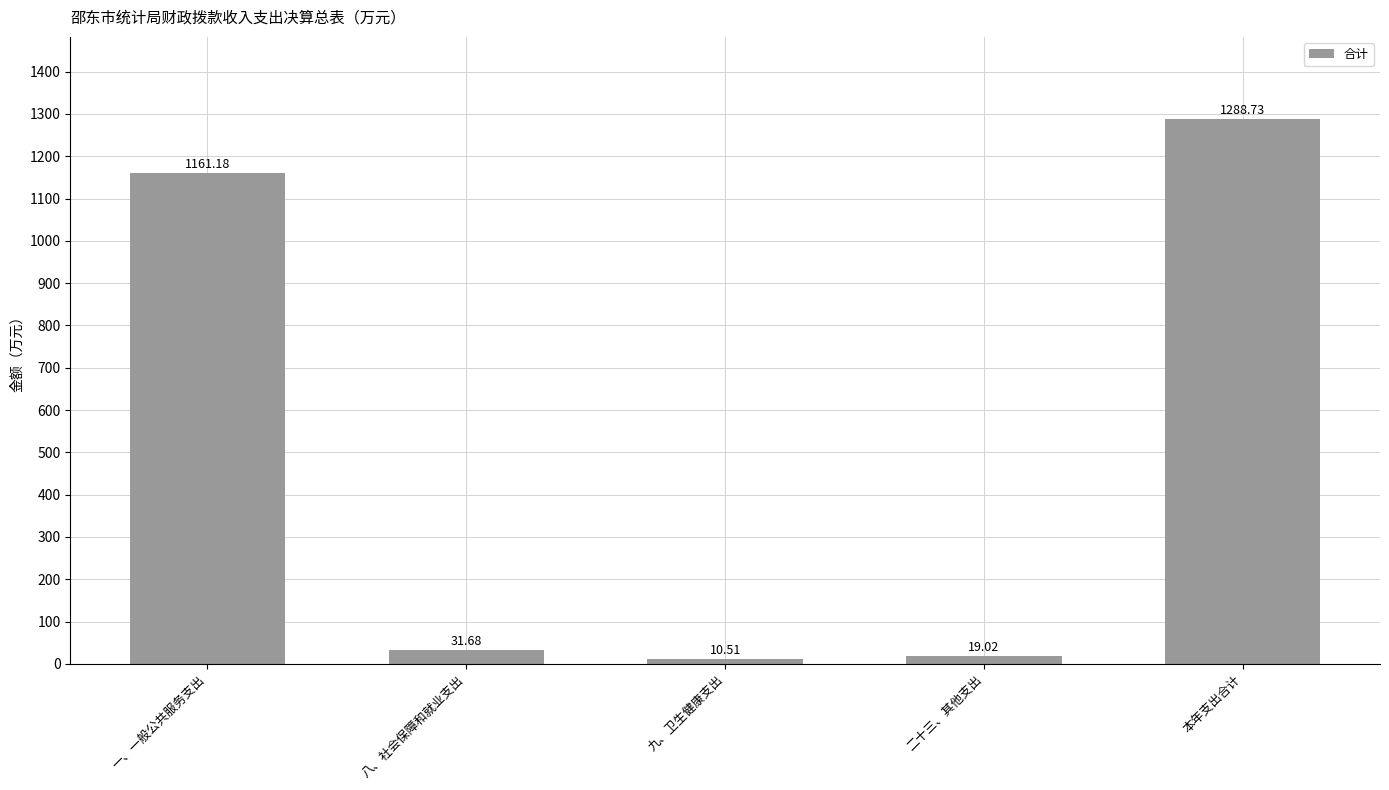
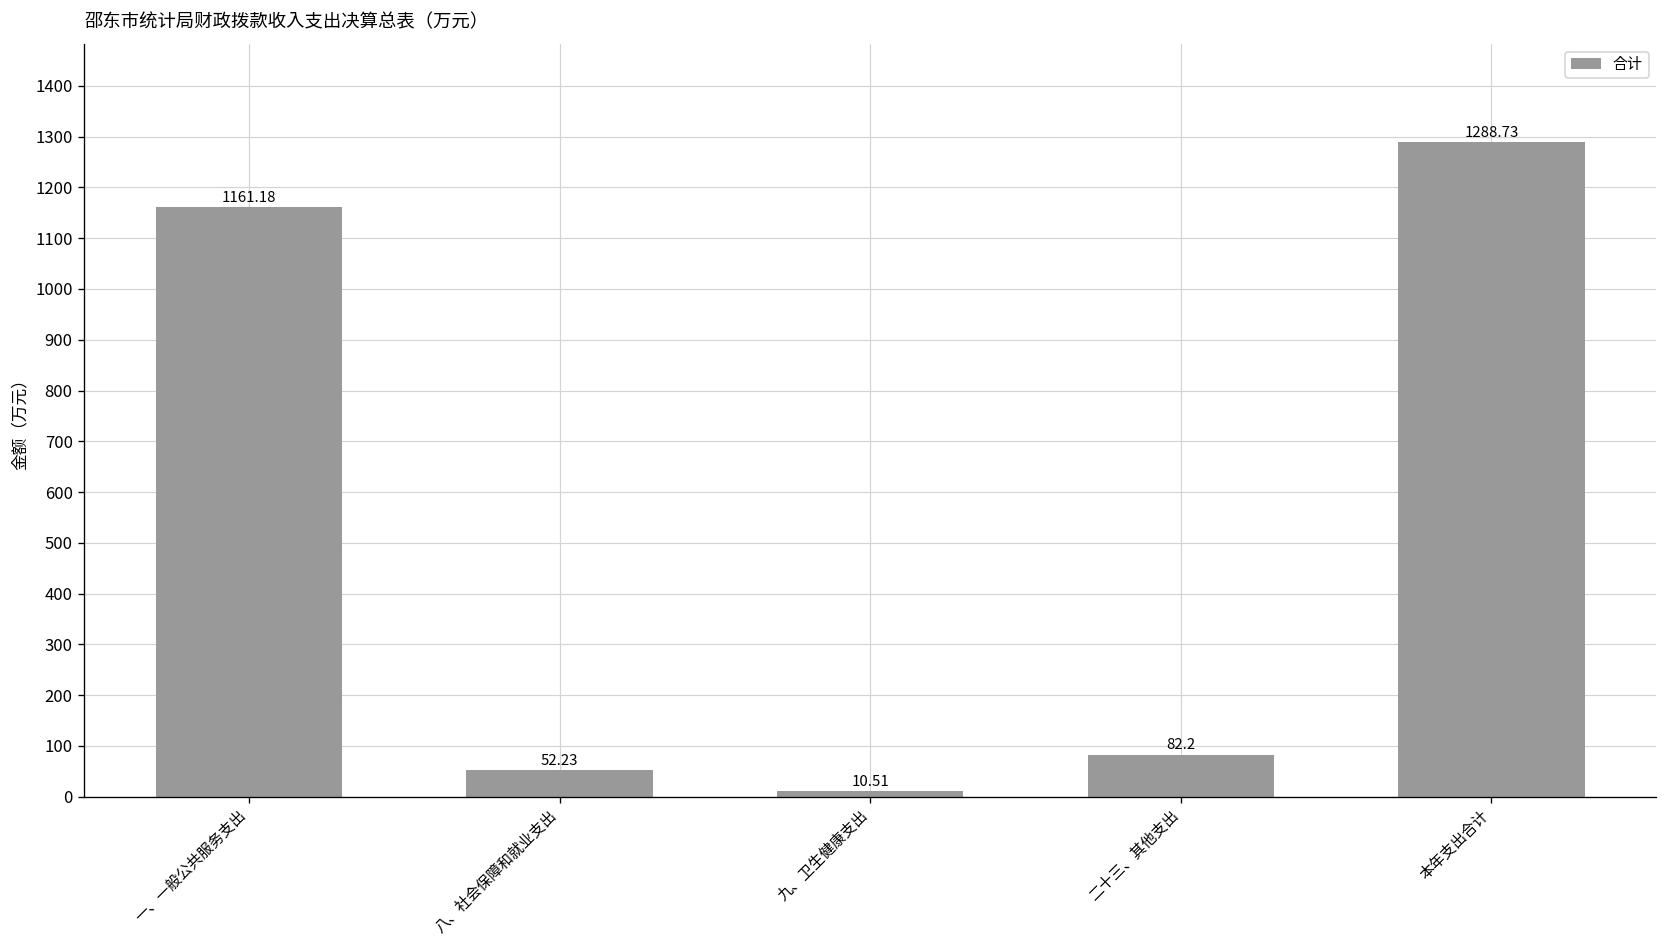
  {
    "一、一般公共服务支出": 1161.18,
-   "八、社会保障和就业支出": 31.68,
+   "八、社会保障和就业支出": 52.23,
    "九、卫生健康支出": 10.51,
-   "二十三、其他支出": 19.02,
+   "二十三、其他支出": 82.2,
    "本年支出合计": 1288.73
  }
